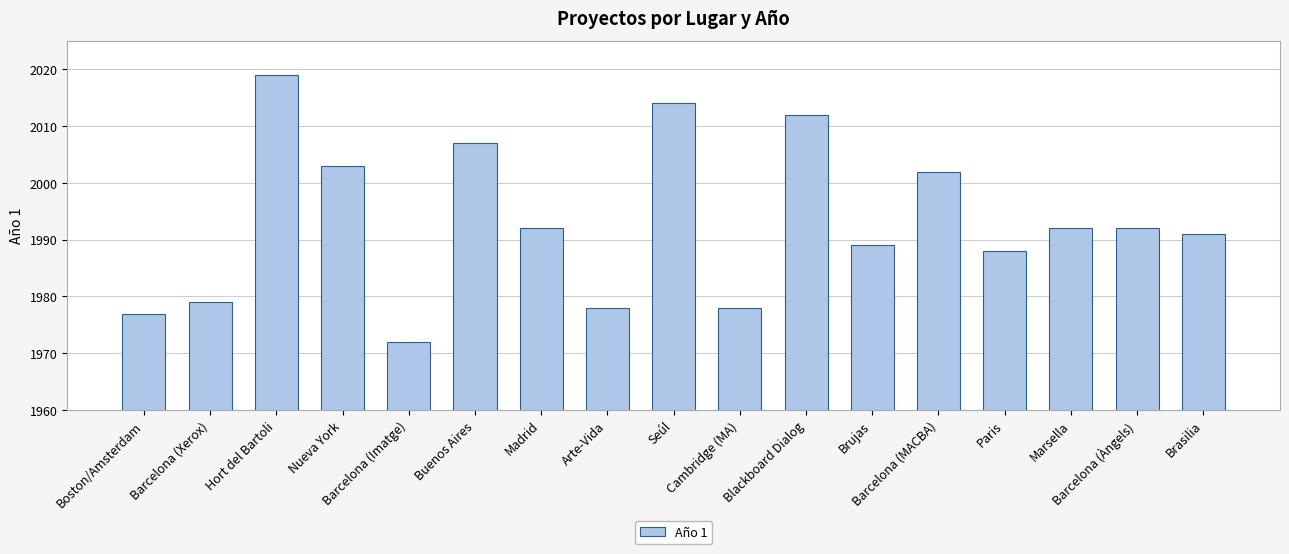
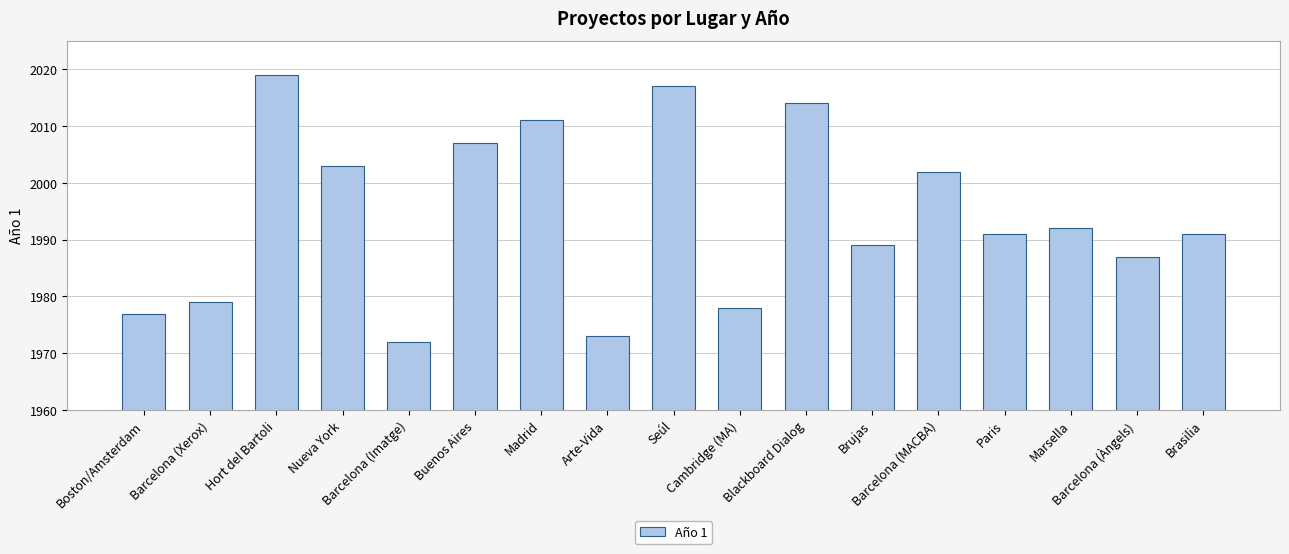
  {
    "Boston/Amsterdam": 1977,
    "Barcelona (Xerox)": 1979,
    "Hort del Bartoli": 2019,
    "Nueva York": 2003,
    "Barcelona (Imatge)": 1972,
    "Buenos Aires": 2007,
-   "Madrid": 1992,
-   "Arte-Vida": 1978,
-   "Seúl": 2014,
+   "Madrid": 2011,
+   "Arte-Vida": 1973,
+   "Seúl": 2017,
    "Cambridge (MA)": 1978,
-   "Blackboard Dialog": 2012,
+   "Blackboard Dialog": 2014,
    "Brujas": 1989,
    "Barcelona (MACBA)": 2002,
-   "Paris": 1988,
+   "Paris": 1991,
    "Marsella": 1992,
-   "Barcelona (Àngels)": 1992,
+   "Barcelona (Àngels)": 1987,
    "Brasilia": 1991
  }
